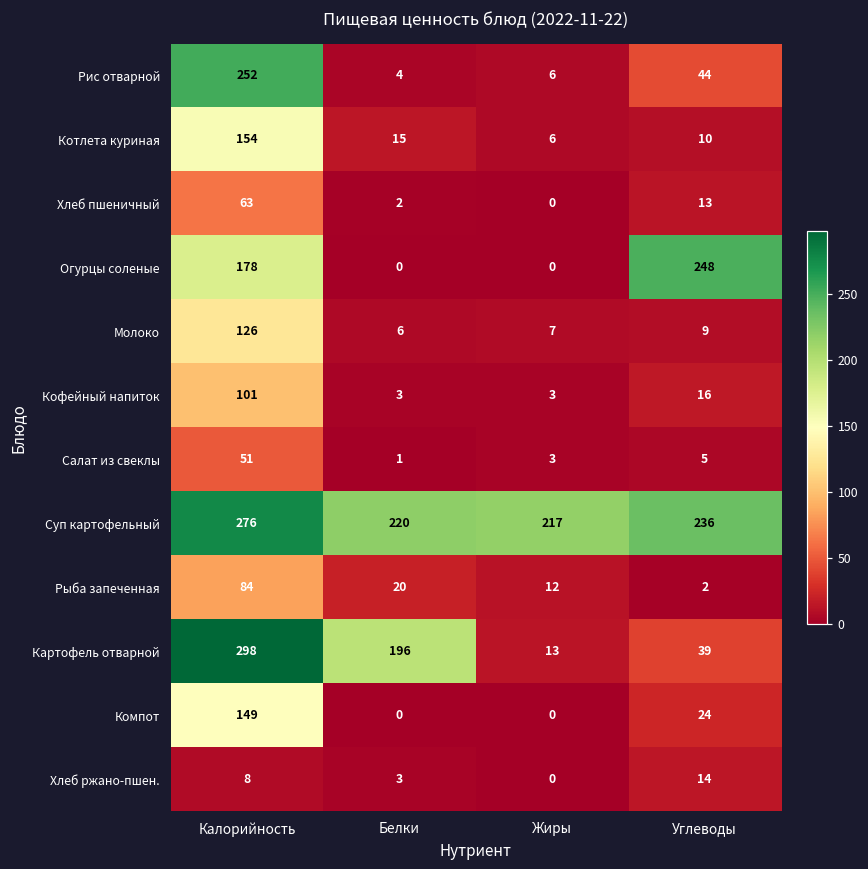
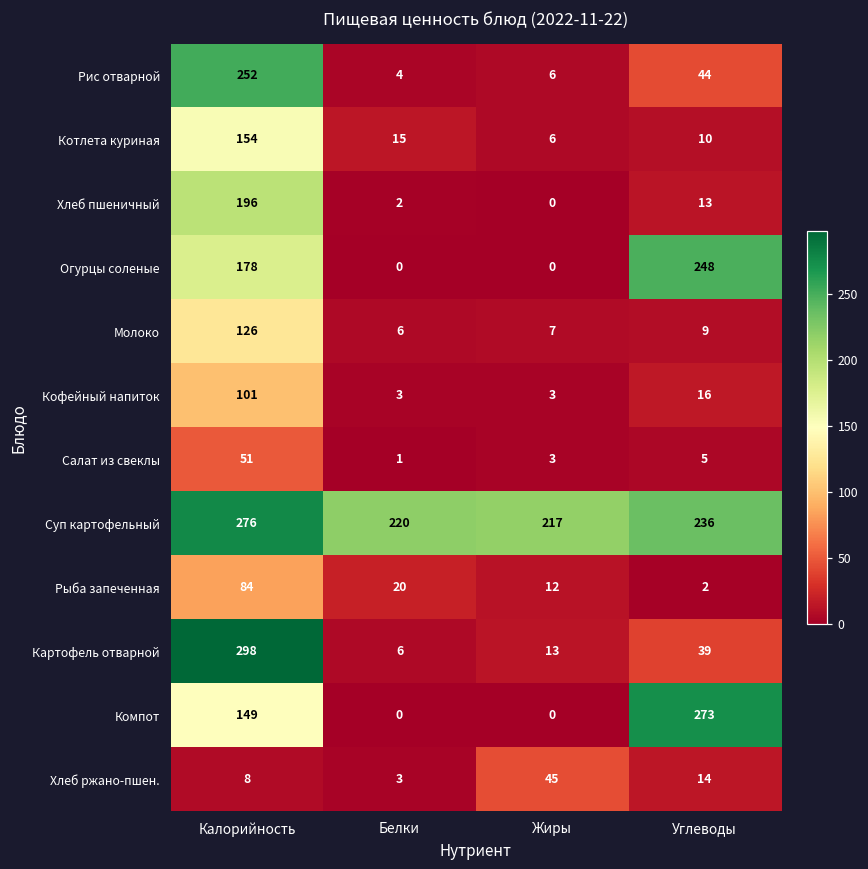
  {
    "Рис отварной": {
      "Калорийность": 252,
      "Белки": 4,
      "Жиры": 6,
      "Углеводы": 44
    },
    "Котлета куриная": {
      "Калорийность": 154,
      "Белки": 15,
      "Жиры": 6,
      "Углеводы": 10
    },
    "Хлеб пшеничный": {
-     "Калорийность": 63,
+     "Калорийность": 196,
      "Белки": 2,
      "Жиры": 0,
      "Углеводы": 13
    },
    "Огурцы соленые": {
      "Калорийность": 178,
      "Белки": 0,
      "Жиры": 0,
      "Углеводы": 248
    },
    "Молоко": {
      "Калорийность": 126,
      "Белки": 6,
      "Жиры": 7,
      "Углеводы": 9
    },
    "Кофейный напиток": {
      "Калорийность": 101,
      "Белки": 3,
      "Жиры": 3,
      "Углеводы": 16
    },
    "Салат из свеклы": {
      "Калорийность": 51,
      "Белки": 1,
      "Жиры": 3,
      "Углеводы": 5
    },
    "Суп картофельный": {
      "Калорийность": 276,
      "Белки": 220,
      "Жиры": 217,
      "Углеводы": 236
    },
    "Рыба запеченная": {
      "Калорийность": 84,
      "Белки": 20,
      "Жиры": 12,
      "Углеводы": 2
    },
    "Картофель отварной": {
      "Калорийность": 298,
-     "Белки": 196,
+     "Белки": 6,
      "Жиры": 13,
      "Углеводы": 39
    },
    "Компот": {
      "Калорийность": 149,
      "Белки": 0,
      "Жиры": 0,
-     "Углеводы": 24
+     "Углеводы": 273
    },
    "Хлеб ржано-пшен.": {
      "Калорийность": 8,
      "Белки": 3,
-     "Жиры": 0,
+     "Жиры": 45,
      "Углеводы": 14
    }
  }
